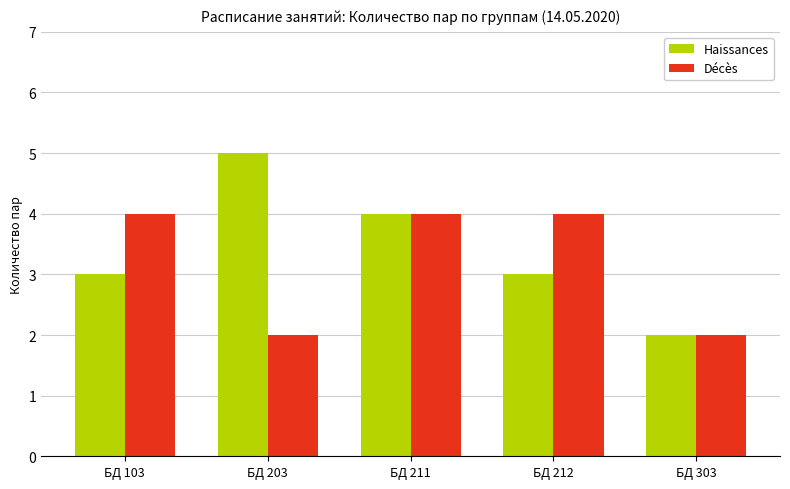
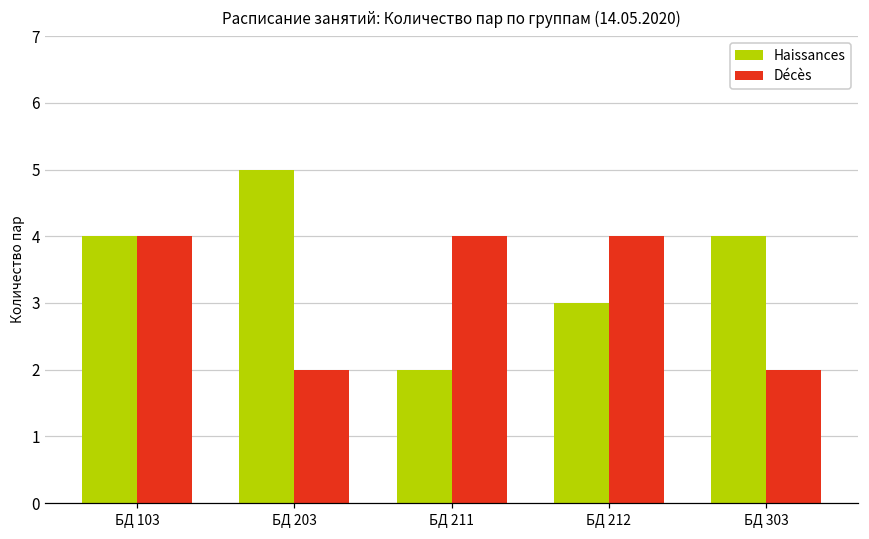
  {
    "Наissances": {
-     "БД 103": 3,
+     "БД 103": 4,
      "БД 203": 5,
-     "БД 211": 4,
+     "БД 211": 2,
      "БД 212": 3,
-     "БД 303": 2
+     "БД 303": 4
    },
    "Décès": {
      "БД 103": 4,
      "БД 203": 2,
      "БД 211": 4,
      "БД 212": 4,
      "БД 303": 2
    }
  }
